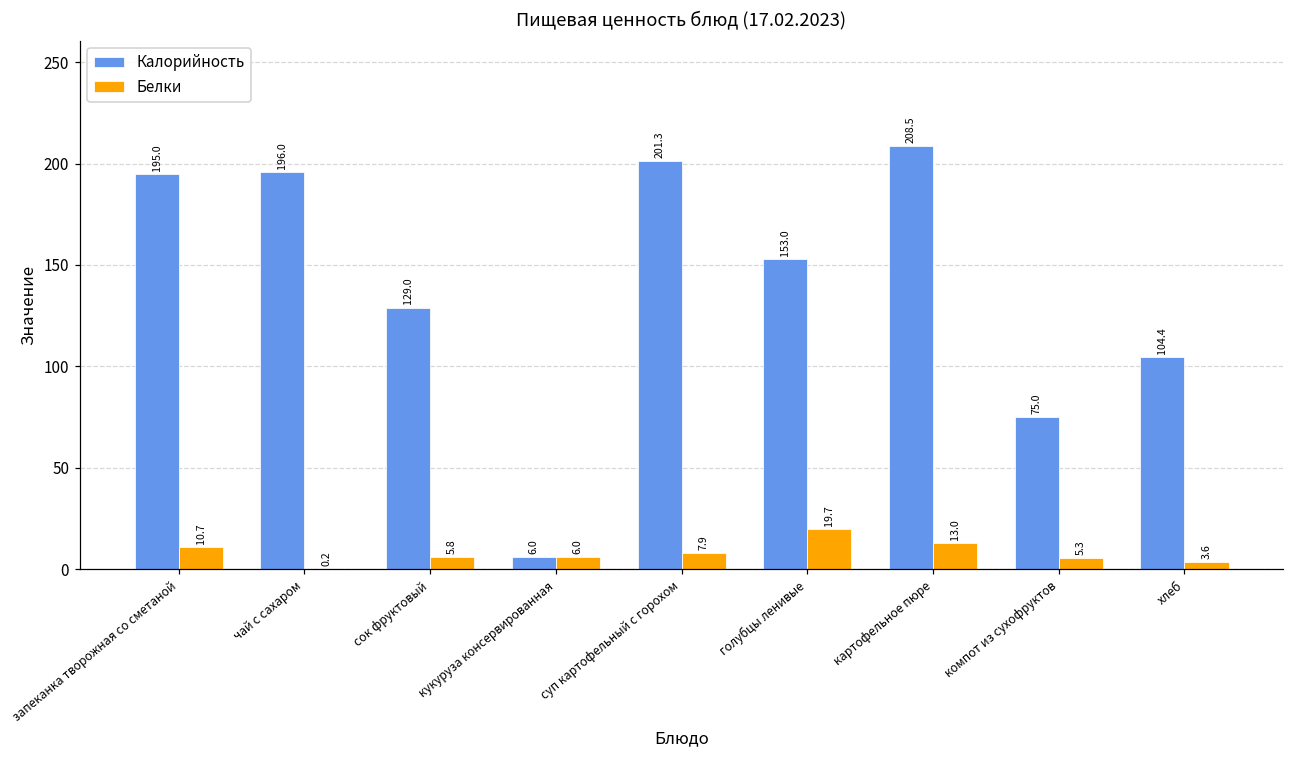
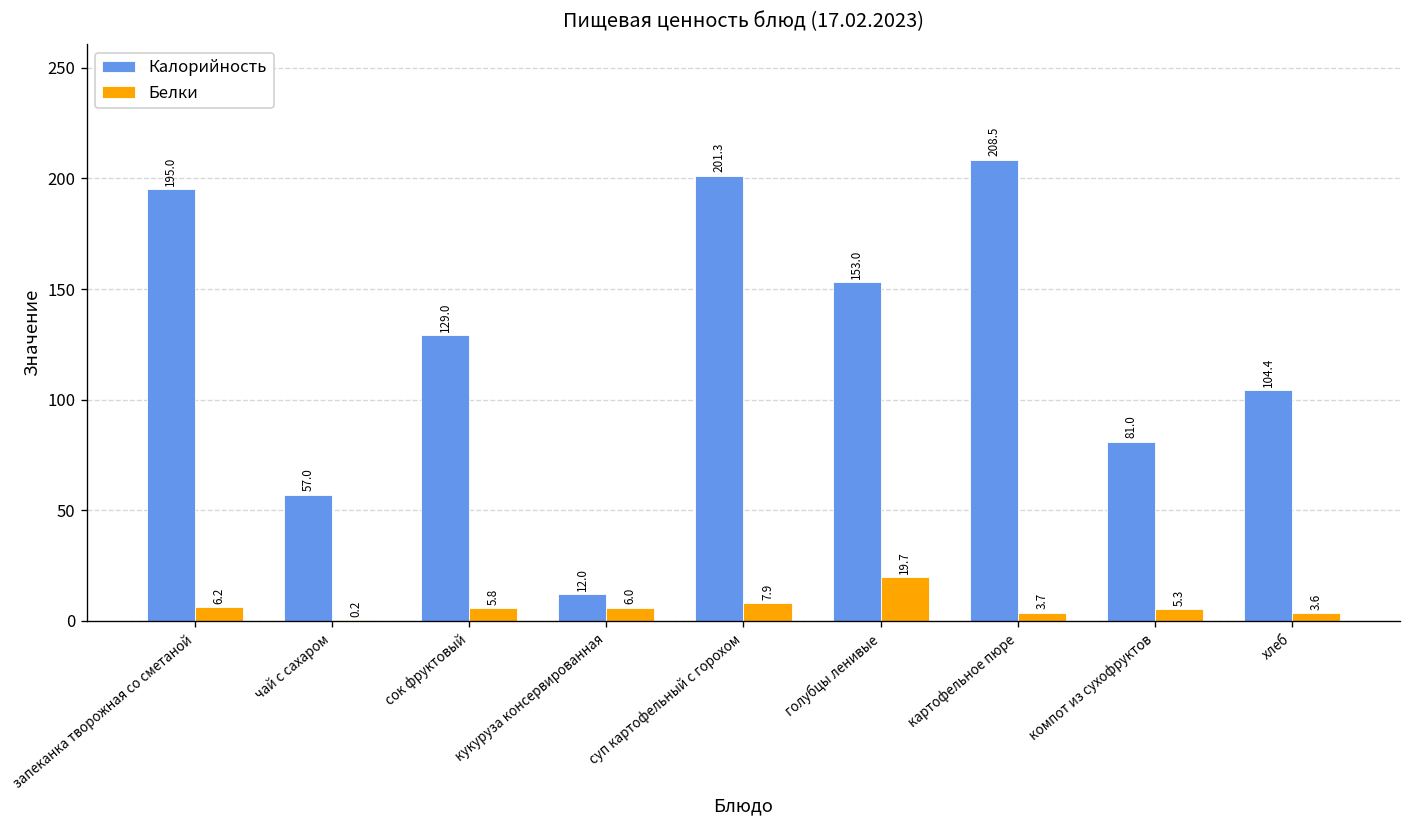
  {
    "Калорийность": {
      "запеканка творожная со сметаной": 195.0,
-     "чай с сахаром": 196.0,
+     "чай с сахаром": 57.0,
      "сок фруктовый": 129.0,
-     "кукуруза консервированная": 6.0,
+     "кукуруза консервированная": 12.0,
      "суп картофельный с горохом": 201.3,
      "голубцы ленивые": 153.0,
      "картофельное пюре": 208.5,
-     "компот из сухофруктов": 75.0,
+     "компот из сухофруктов": 81.0,
      "хлеб": 104.4
    },
    "Белки": {
-     "запеканка творожная со сметаной": 10.7,
+     "запеканка творожная со сметаной": 6.2,
      "чай с сахаром": 0.2,
      "сок фруктовый": 5.8,
      "кукуруза консервированная": 6.0,
      "суп картофельный с горохом": 7.9,
      "голубцы ленивые": 19.7,
-     "картофельное пюре": 13.0,
+     "картофельное пюре": 3.7,
      "компот из сухофруктов": 5.3,
      "хлеб": 3.6
    }
  }
